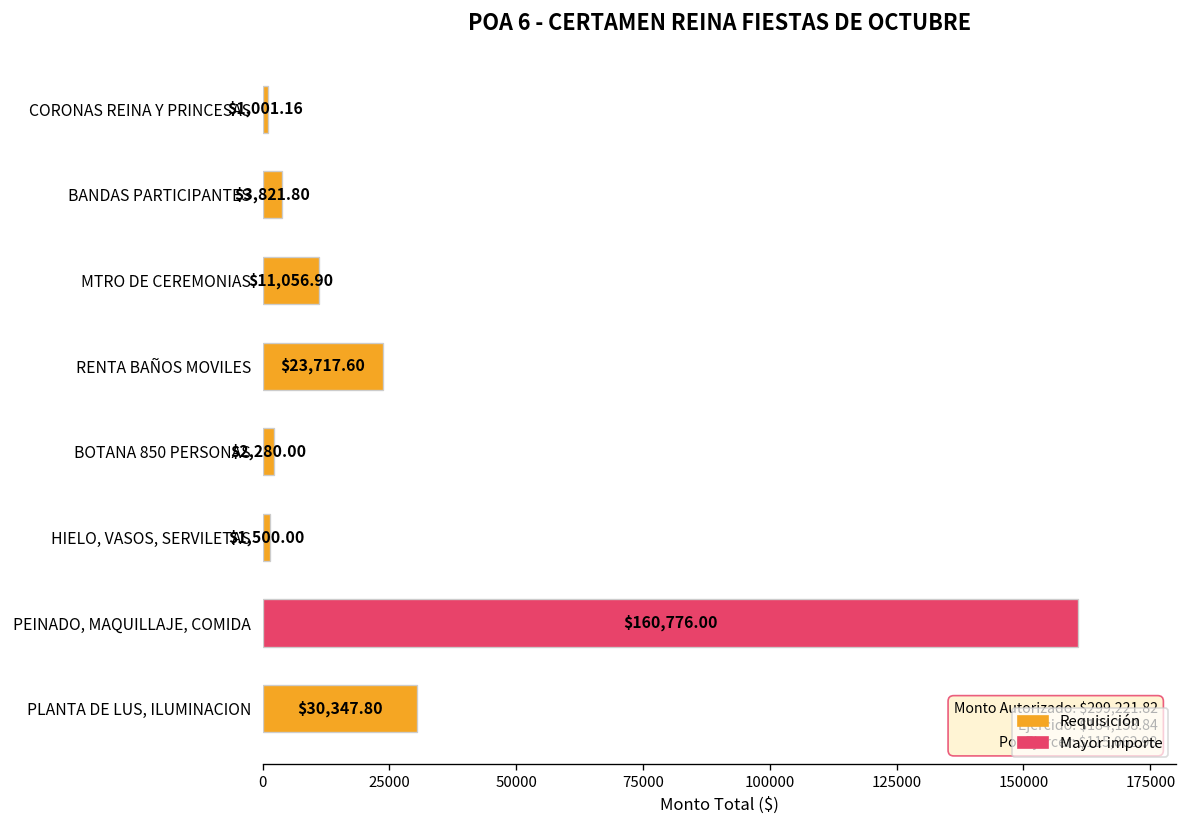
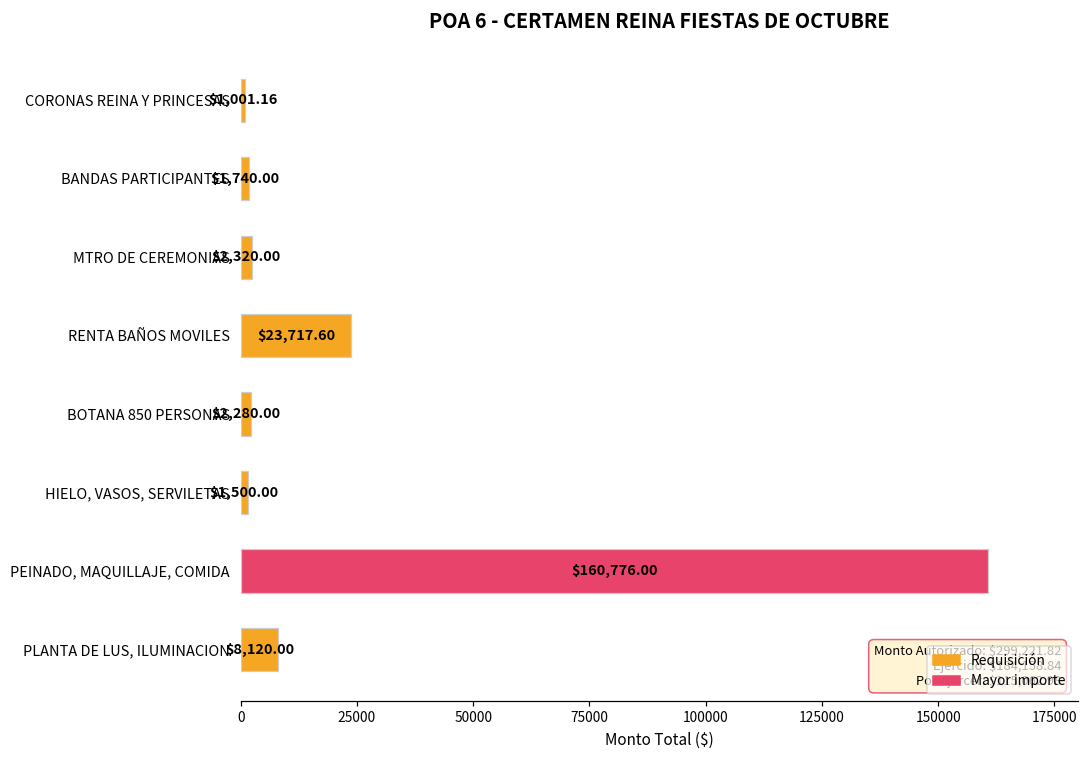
  {
    "CORONAS REINA Y PRINCESAS": "$1,001.16",
-   "BANDAS PARTICIPANTES": "$3,821.80",
-   "MTRO DE CEREMONIAS": "$11,056.90",
+   "BANDAS PARTICIPANTES": "$1,740.00",
+   "MTRO DE CEREMONIAS": "$2,320.00",
    "RENTA BAÑOS MOVILES": "$23,717.60",
    "BOTANA 850 PERSONAS": "$2,280.00",
    "HIELO, VASOS, SERVILETAS": "$1,500.00",
    "PEINADO, MAQUILLAJE, COMIDA": "$160,776.00",
-   "PLANTA DE LUS, ILUMINACION": "$30,347.80"
+   "PLANTA DE LUS, ILUMINACION": "$8,120.00"
  }
